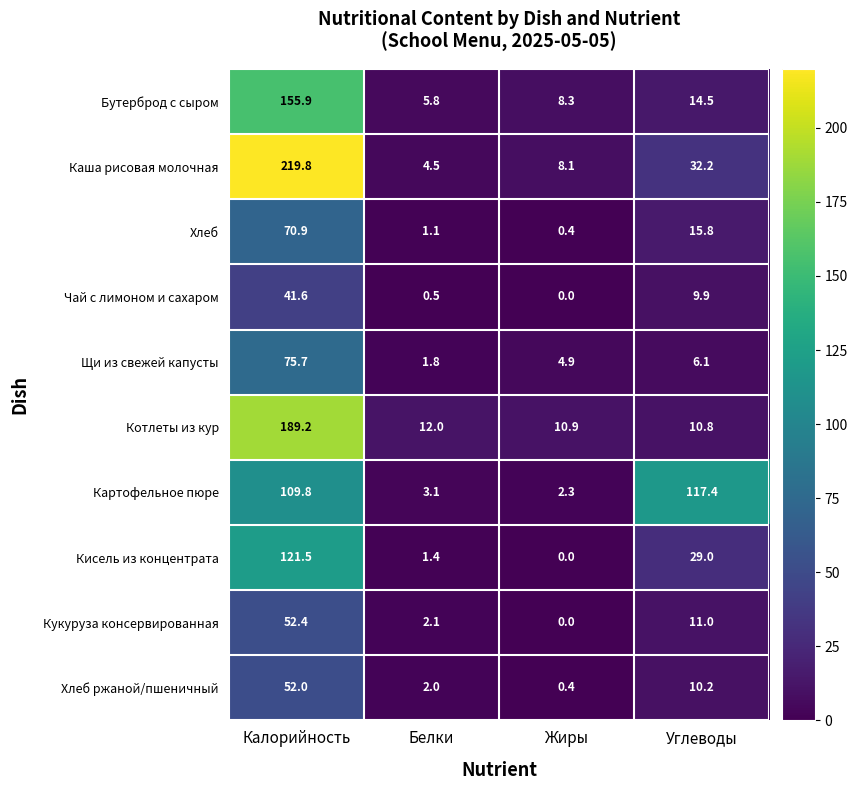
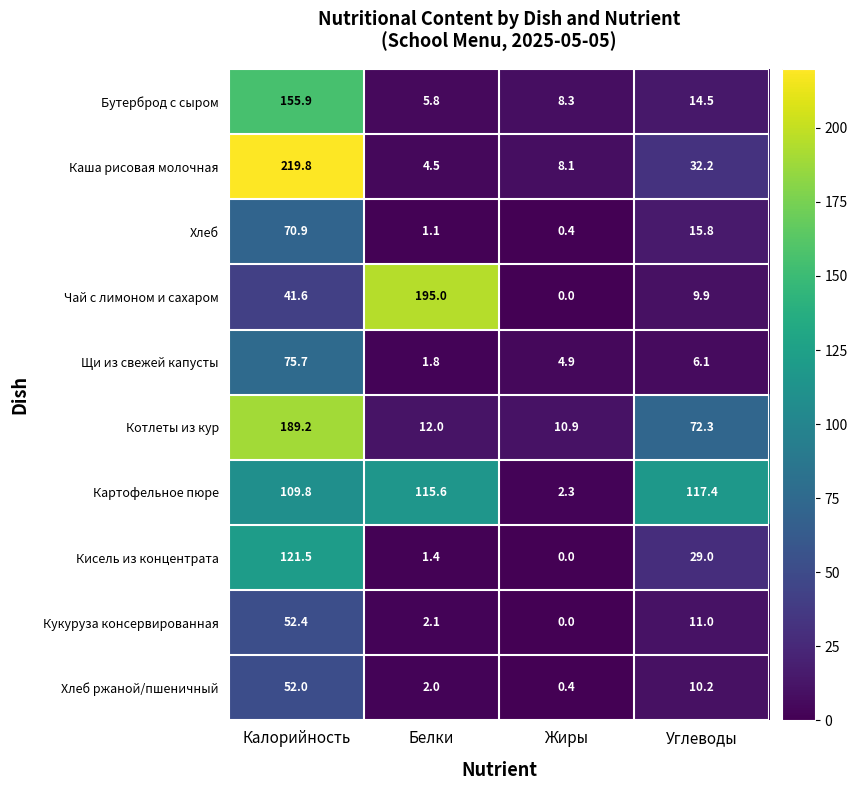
  {
    "Бутерброд с сыром": {
      "Калорийность": 155.9,
      "Белки": 5.8,
      "Жиры": 8.3,
      "Углеводы": 14.5
    },
    "Каша рисовая молочная": {
      "Калорийность": 219.8,
      "Белки": 4.5,
      "Жиры": 8.1,
      "Углеводы": 32.2
    },
    "Хлеб": {
      "Калорийность": 70.9,
      "Белки": 1.1,
      "Жиры": 0.4,
      "Углеводы": 15.8
    },
    "Чай с лимоном и сахаром": {
      "Калорийность": 41.6,
-     "Белки": 0.5,
+     "Белки": 195.0,
      "Жиры": 0.0,
      "Углеводы": 9.9
    },
    "Щи из свежей капусты": {
      "Калорийность": 75.7,
      "Белки": 1.8,
      "Жиры": 4.9,
      "Углеводы": 6.1
    },
    "Котлеты из кур": {
      "Калорийность": 189.2,
      "Белки": 12.0,
      "Жиры": 10.9,
-     "Углеводы": 10.8
+     "Углеводы": 72.3
    },
    "Картофельное пюре": {
      "Калорийность": 109.8,
-     "Белки": 3.1,
+     "Белки": 115.6,
      "Жиры": 2.3,
      "Углеводы": 117.4
    },
    "Кисель из концентрата": {
      "Калорийность": 121.5,
      "Белки": 1.4,
      "Жиры": 0.0,
      "Углеводы": 29.0
    },
    "Кукуруза консервированная": {
      "Калорийность": 52.4,
      "Белки": 2.1,
      "Жиры": 0.0,
      "Углеводы": 11.0
    },
    "Хлеб ржаной/пшеничный": {
      "Калорийность": 52.0,
      "Белки": 2.0,
      "Жиры": 0.4,
      "Углеводы": 10.2
    }
  }
